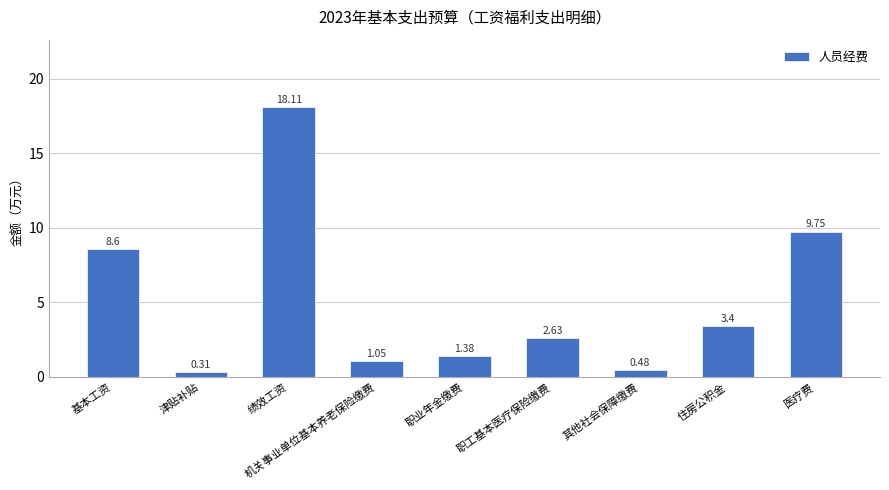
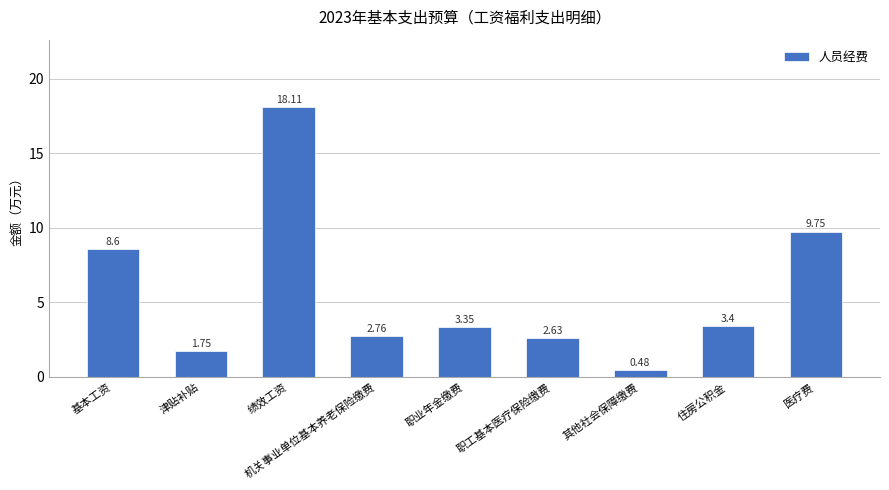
  {
    "基本工资": 8.6,
-   "津贴补贴": 0.31,
+   "津贴补贴": 1.75,
    "绩效工资": 18.11,
-   "机关事业单位基本养老保险缴费": 1.05,
-   "职业年金缴费": 1.38,
+   "机关事业单位基本养老保险缴费": 2.76,
+   "职业年金缴费": 3.35,
    "职工基本医疗保险缴费": 2.63,
    "其他社会保障缴费": 0.48,
    "住房公积金": 3.4,
    "医疗费": 9.75
  }
